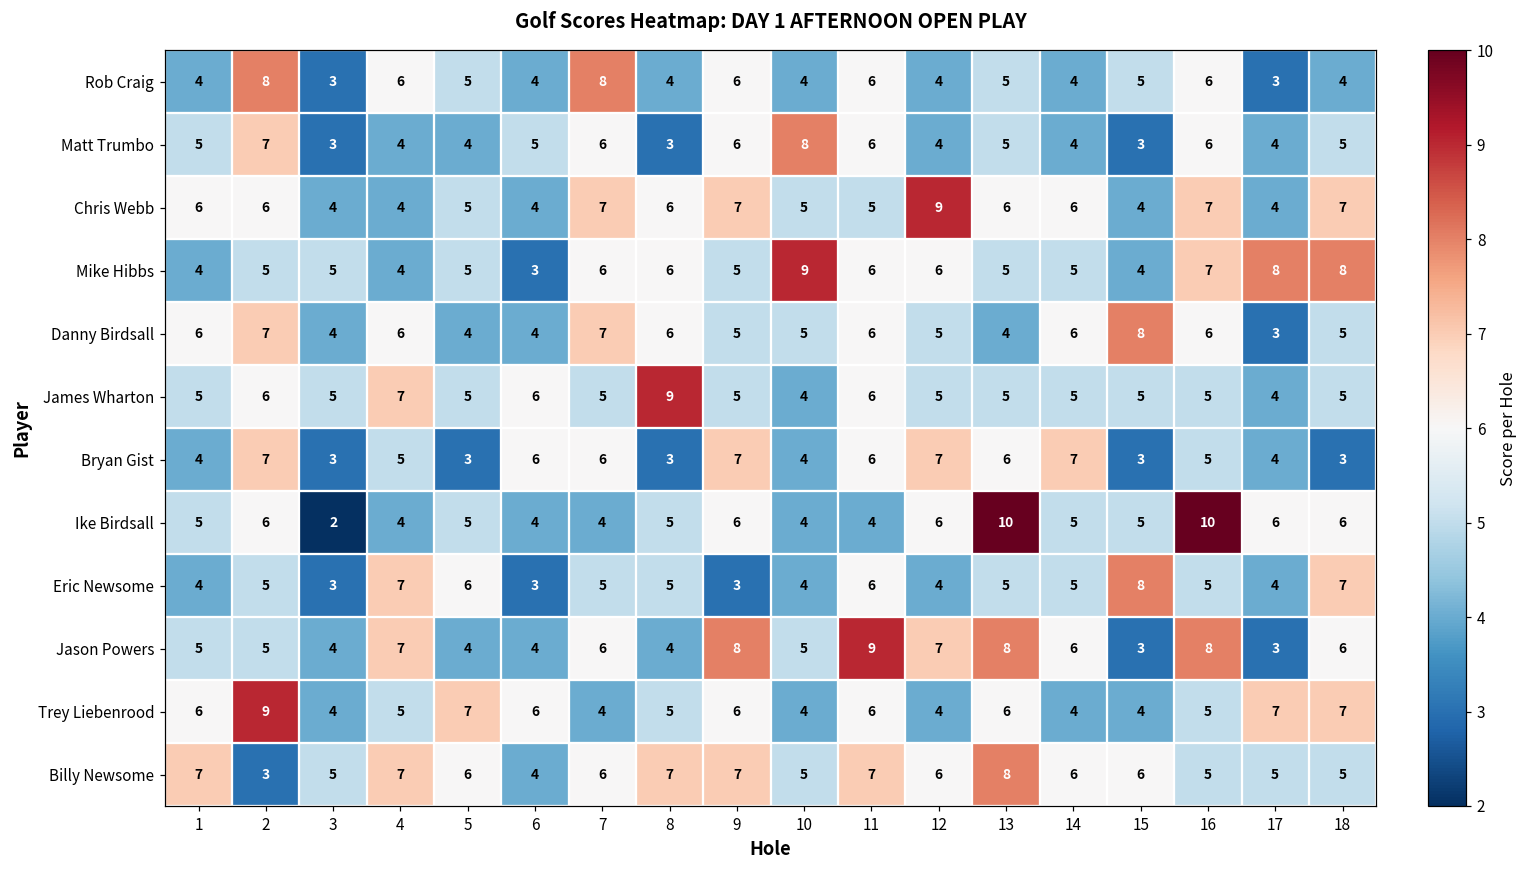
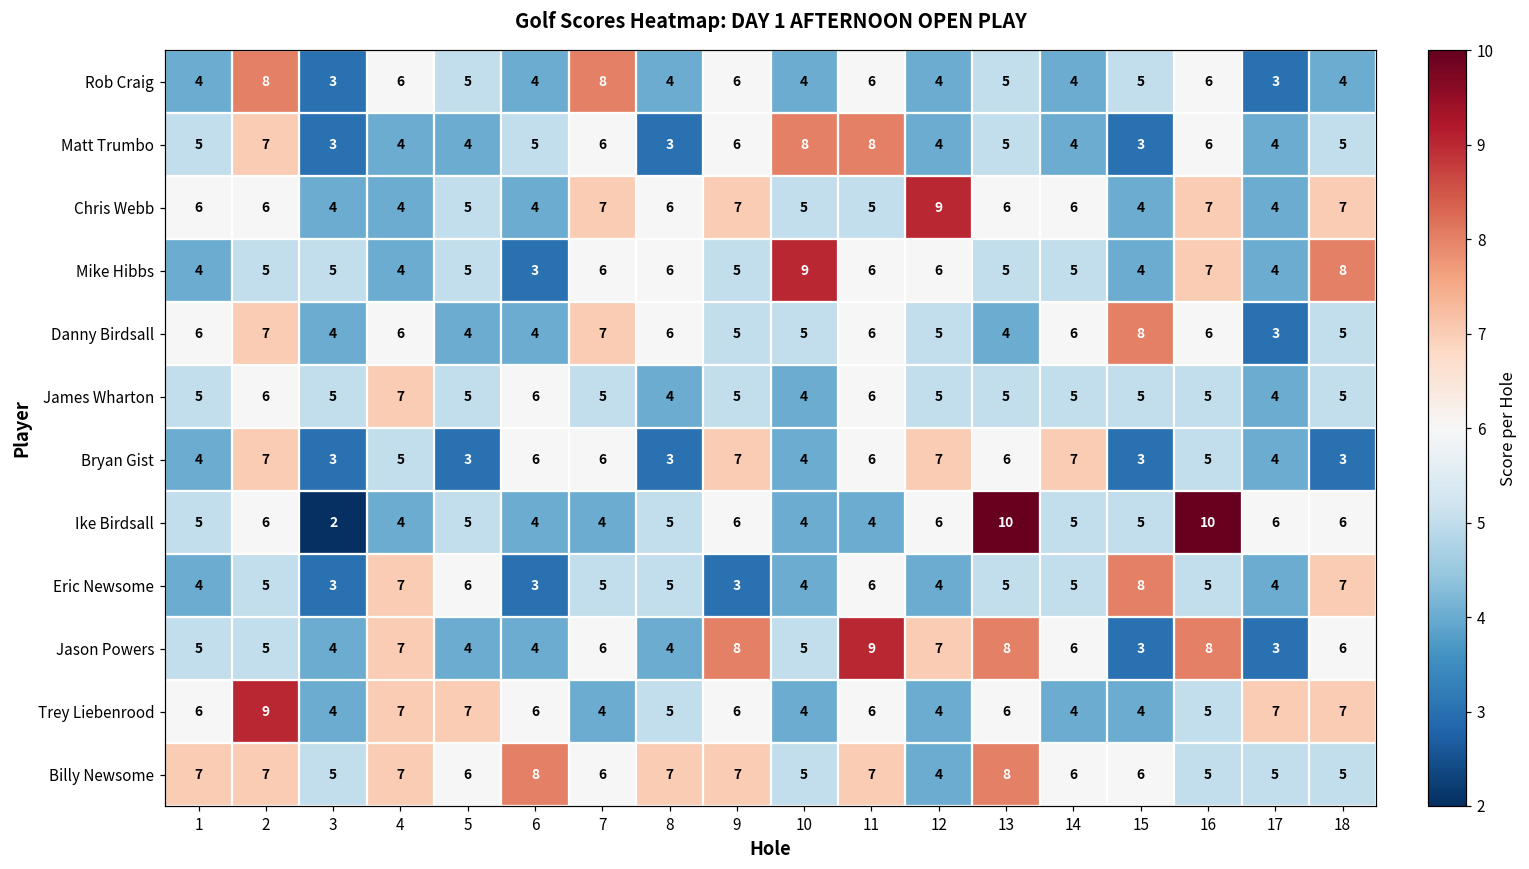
  {
    "Matt Trumbo": {
      "1": 5,
      "2": 7,
      "3": 3,
      "4": 4,
      "5": 4,
      "6": 5,
      "7": 6,
      "8": 3,
      "9": 6,
      "10": 8,
-     "11": 6,
+     "11": 8,
      "12": 4,
      "13": 5,
      "14": 4,
      "15": 3,
      "16": 6,
      "17": 4,
      "18": 5
    },
    "Mike Hibbs": {
      "1": 4,
      "2": 5,
      "3": 5,
      "4": 4,
      "5": 5,
      "6": 3,
      "7": 6,
      "8": 6,
      "9": 5,
      "10": 9,
      "11": 6,
      "12": 6,
      "13": 5,
      "14": 5,
      "15": 4,
      "16": 7,
-     "17": 8,
+     "17": 4,
      "18": 8
    },
    "James Wharton": {
      "1": 5,
      "2": 6,
      "3": 5,
      "4": 7,
      "5": 5,
      "6": 6,
      "7": 5,
-     "8": 9,
+     "8": 4,
      "9": 5,
      "10": 4,
      "11": 6,
      "12": 5,
      "13": 5,
      "14": 5,
      "15": 5,
      "16": 5,
      "17": 4,
      "18": 5
    },
    "Trey Liebenrood": {
      "1": 6,
      "2": 9,
      "3": 4,
-     "4": 5,
+     "4": 7,
      "5": 7,
      "6": 6,
      "7": 4,
      "8": 5,
      "9": 6,
      "10": 4,
      "11": 6,
      "12": 4,
      "13": 6,
      "14": 4,
      "15": 4,
      "16": 5,
      "17": 7,
      "18": 7
    },
    "Billy Newsome": {
      "1": 7,
-     "2": 3,
+     "2": 7,
      "3": 5,
      "4": 7,
      "5": 6,
-     "6": 4,
+     "6": 8,
      "7": 6,
      "8": 7,
      "9": 7,
      "10": 5,
      "11": 7,
-     "12": 6,
+     "12": 4,
      "13": 8,
      "14": 6,
      "15": 6,
      "16": 5,
      "17": 5,
      "18": 5
    }
  }
